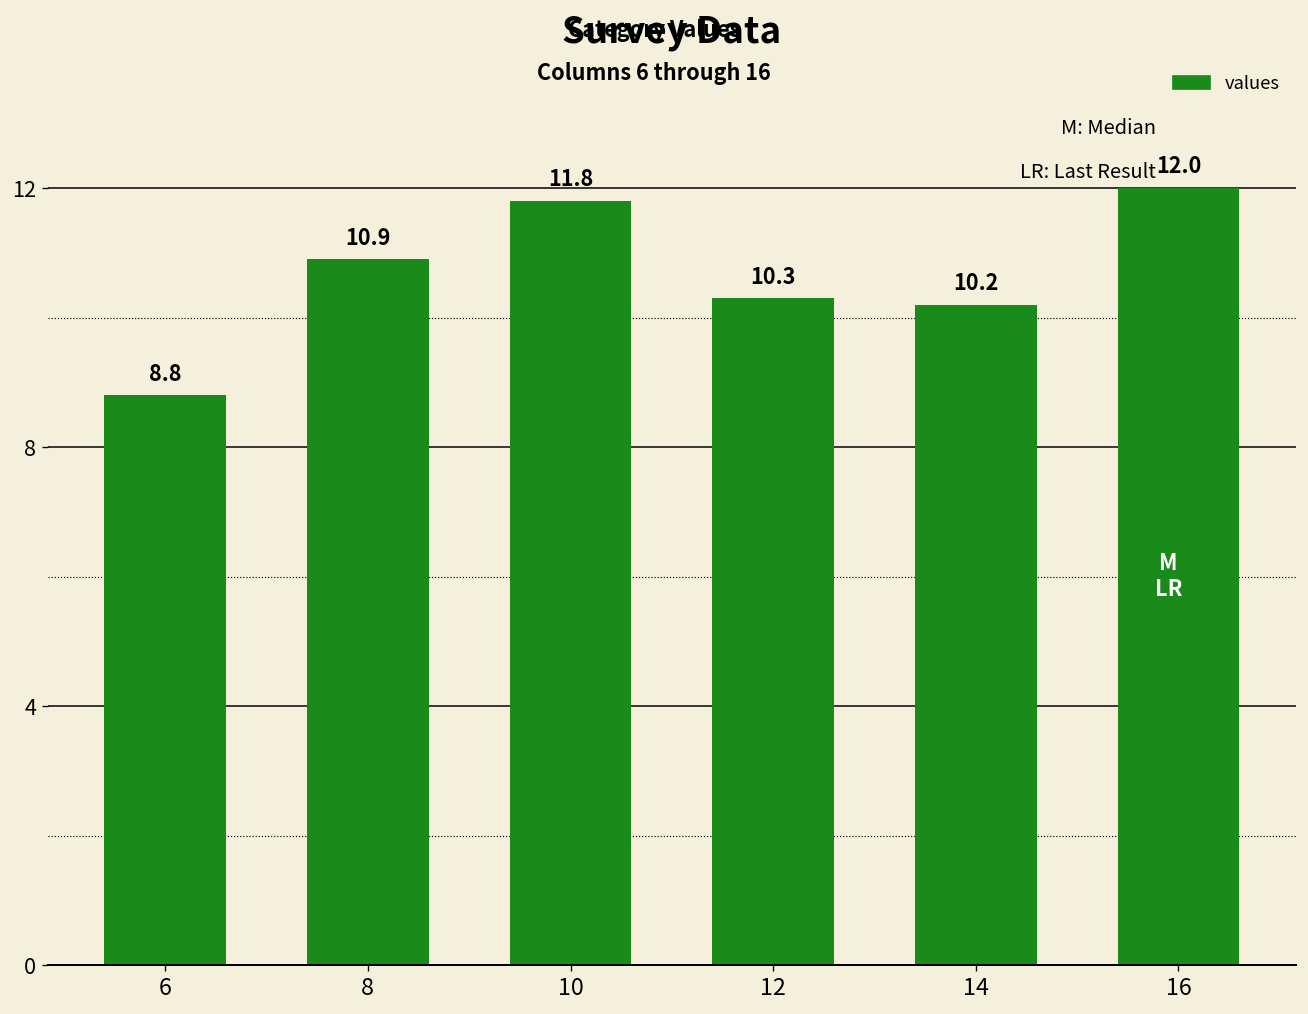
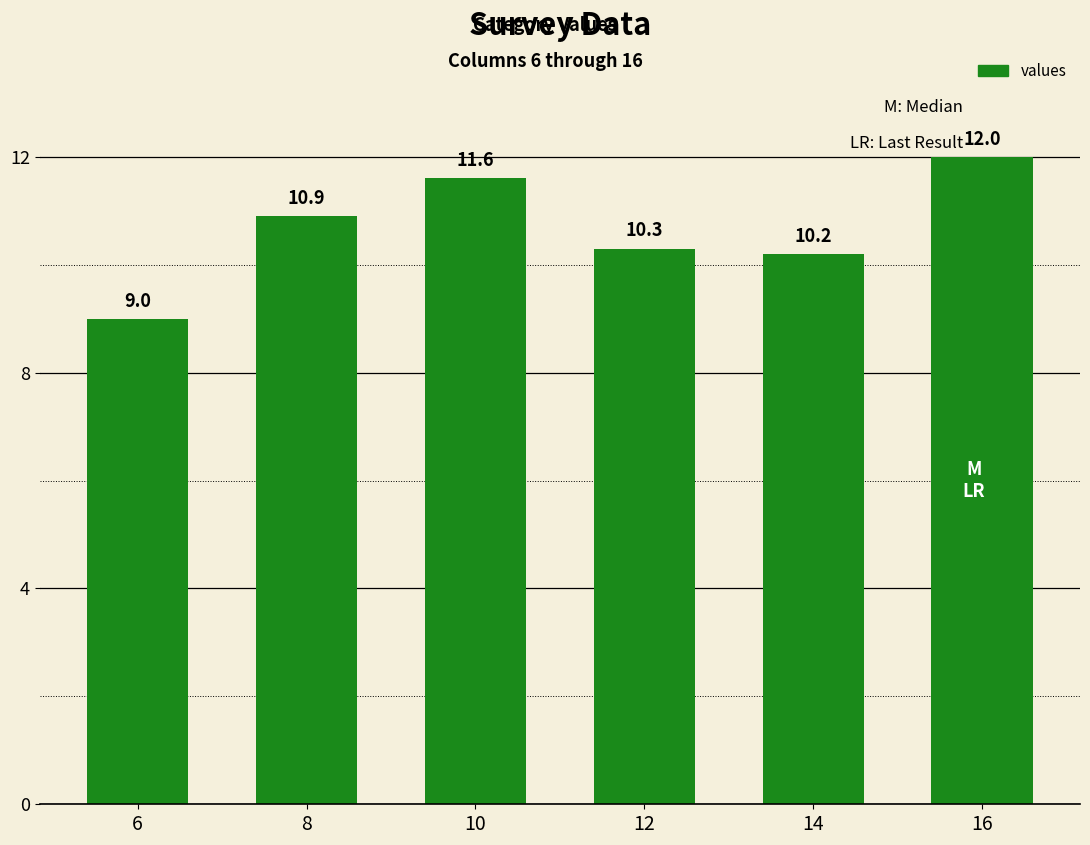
  {
-   "6": 8.8,
+   "6": 9.0,
    "8": 10.9,
-   "10": 11.8,
+   "10": 11.6,
    "12": 10.3,
    "14": 10.2,
    "16": 12.0
  }
